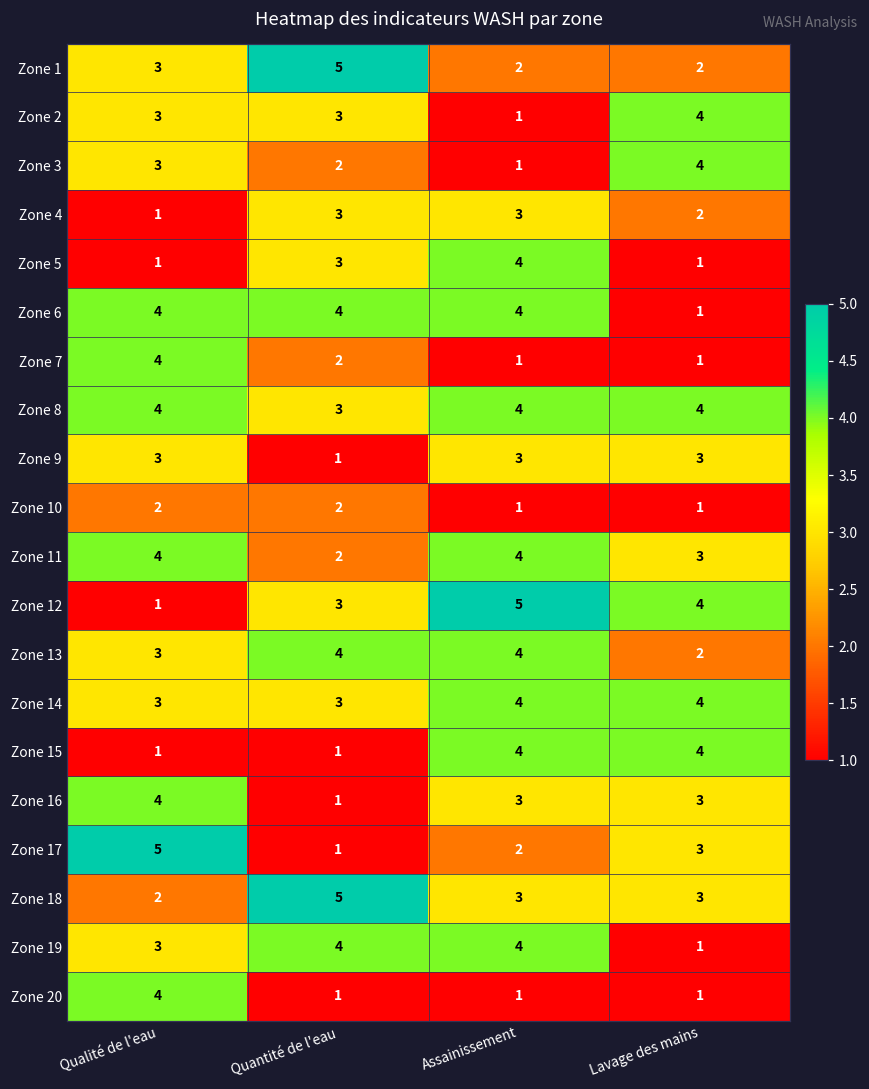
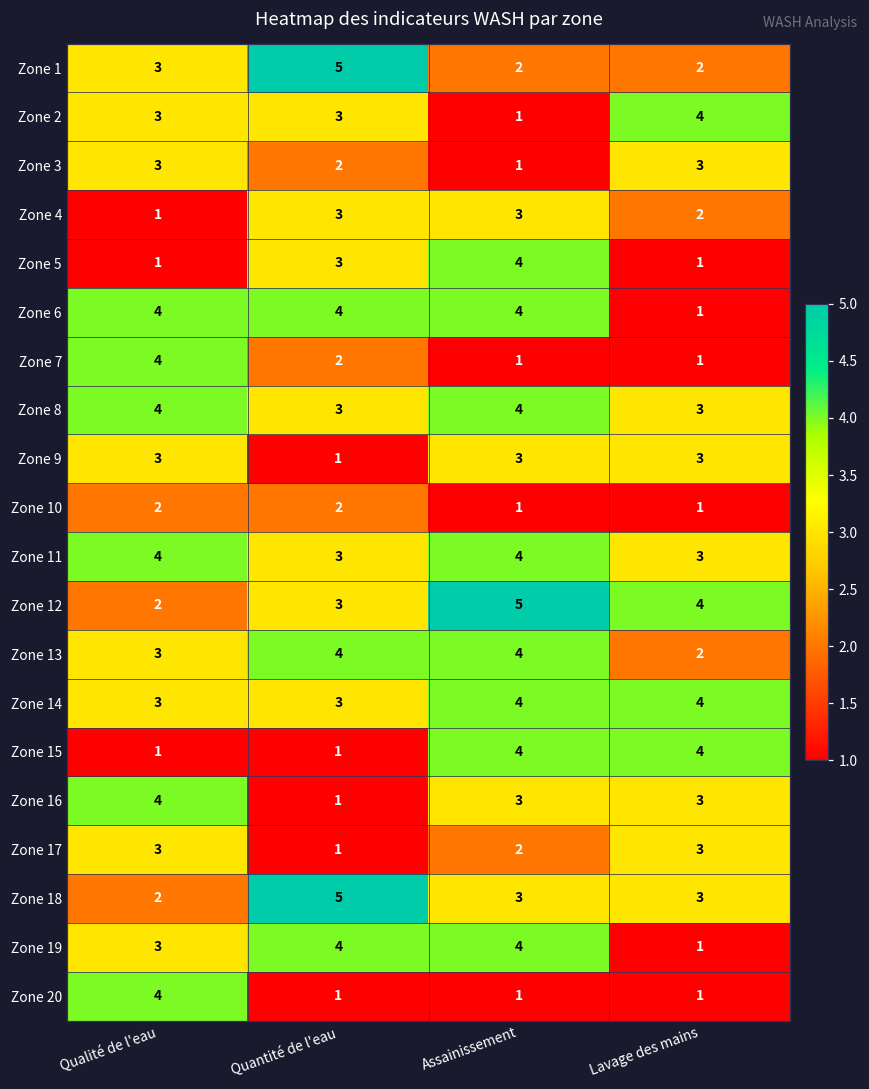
  {
    "Zone 1": {
      "Qualité de l'eau": 3,
      "Quantité de l'eau": 5,
      "Assainissement": 2,
      "Lavage des mains": 2
    },
    "Zone 2": {
      "Qualité de l'eau": 3,
      "Quantité de l'eau": 3,
      "Assainissement": 1,
      "Lavage des mains": 4
    },
    "Zone 3": {
      "Qualité de l'eau": 3,
      "Quantité de l'eau": 2,
      "Assainissement": 1,
-     "Lavage des mains": 4
+     "Lavage des mains": 3
    },
    "Zone 4": {
      "Qualité de l'eau": 1,
      "Quantité de l'eau": 3,
      "Assainissement": 3,
      "Lavage des mains": 2
    },
    "Zone 5": {
      "Qualité de l'eau": 1,
      "Quantité de l'eau": 3,
      "Assainissement": 4,
      "Lavage des mains": 1
    },
    "Zone 6": {
      "Qualité de l'eau": 4,
      "Quantité de l'eau": 4,
      "Assainissement": 4,
      "Lavage des mains": 1
    },
    "Zone 7": {
      "Qualité de l'eau": 4,
      "Quantité de l'eau": 2,
      "Assainissement": 1,
      "Lavage des mains": 1
    },
    "Zone 8": {
      "Qualité de l'eau": 4,
      "Quantité de l'eau": 3,
      "Assainissement": 4,
-     "Lavage des mains": 4
+     "Lavage des mains": 3
    },
    "Zone 9": {
      "Qualité de l'eau": 3,
      "Quantité de l'eau": 1,
      "Assainissement": 3,
      "Lavage des mains": 3
    },
    "Zone 10": {
      "Qualité de l'eau": 2,
      "Quantité de l'eau": 2,
      "Assainissement": 1,
      "Lavage des mains": 1
    },
    "Zone 11": {
      "Qualité de l'eau": 4,
-     "Quantité de l'eau": 2,
+     "Quantité de l'eau": 3,
      "Assainissement": 4,
      "Lavage des mains": 3
    },
    "Zone 12": {
-     "Qualité de l'eau": 1,
+     "Qualité de l'eau": 2,
      "Quantité de l'eau": 3,
      "Assainissement": 5,
      "Lavage des mains": 4
    },
    "Zone 13": {
      "Qualité de l'eau": 3,
      "Quantité de l'eau": 4,
      "Assainissement": 4,
      "Lavage des mains": 2
    },
    "Zone 14": {
      "Qualité de l'eau": 3,
      "Quantité de l'eau": 3,
      "Assainissement": 4,
      "Lavage des mains": 4
    },
    "Zone 15": {
      "Qualité de l'eau": 1,
      "Quantité de l'eau": 1,
      "Assainissement": 4,
      "Lavage des mains": 4
    },
    "Zone 16": {
      "Qualité de l'eau": 4,
      "Quantité de l'eau": 1,
      "Assainissement": 3,
      "Lavage des mains": 3
    },
    "Zone 17": {
-     "Qualité de l'eau": 5,
+     "Qualité de l'eau": 3,
      "Quantité de l'eau": 1,
      "Assainissement": 2,
      "Lavage des mains": 3
    },
    "Zone 18": {
      "Qualité de l'eau": 2,
      "Quantité de l'eau": 5,
      "Assainissement": 3,
      "Lavage des mains": 3
    },
    "Zone 19": {
      "Qualité de l'eau": 3,
      "Quantité de l'eau": 4,
      "Assainissement": 4,
      "Lavage des mains": 1
    },
    "Zone 20": {
      "Qualité de l'eau": 4,
      "Quantité de l'eau": 1,
      "Assainissement": 1,
      "Lavage des mains": 1
    }
  }
